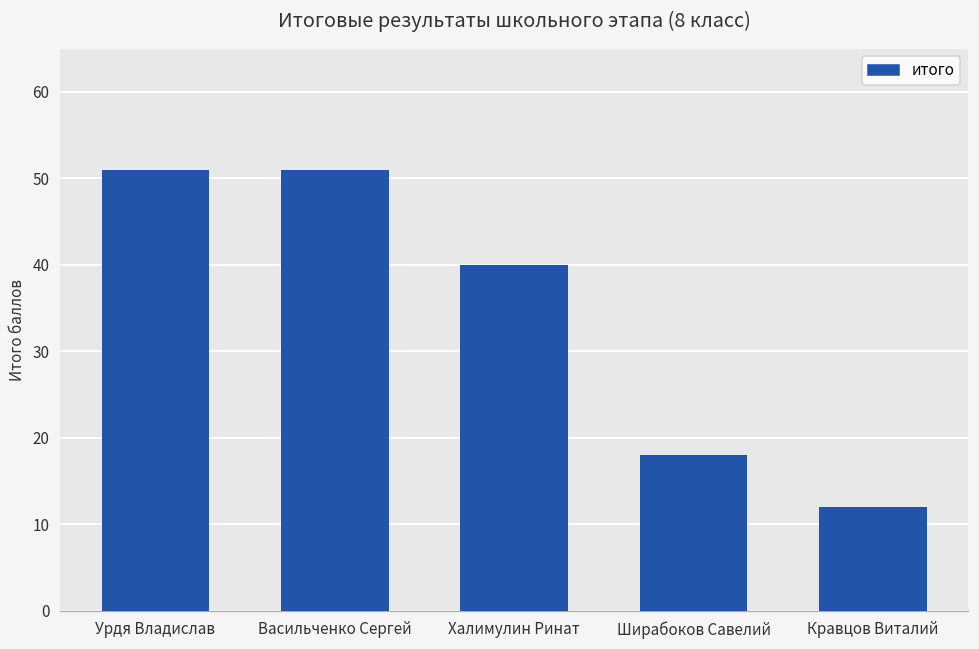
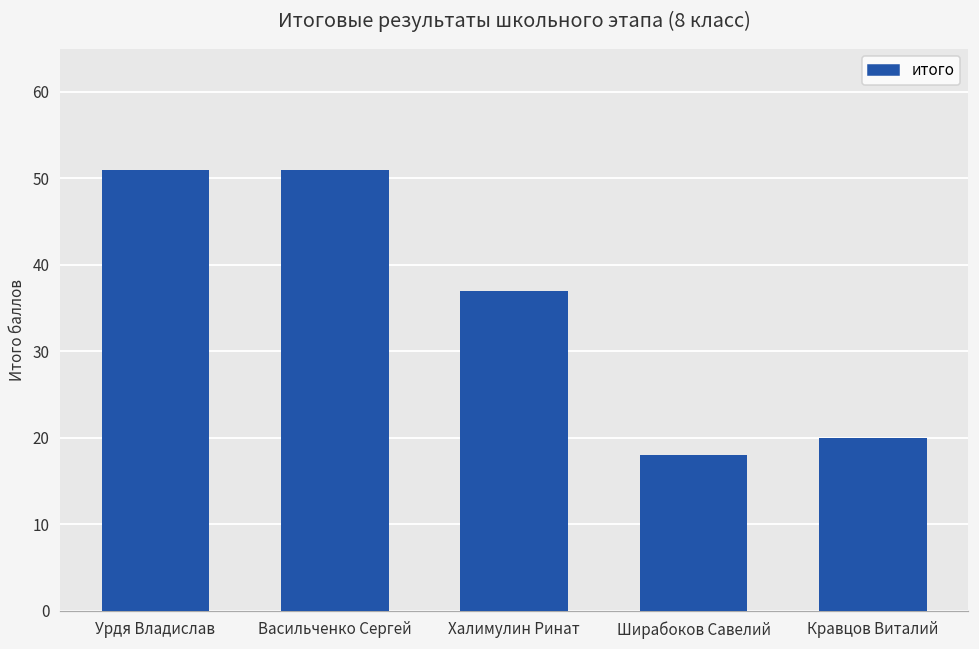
  {
    "Урдя Владислав": 51,
    "Васильченко Сергей": 51,
-   "Халимулин Ринат": 40,
+   "Халимулин Ринат": 37,
    "Ширабоков Савелий": 18,
-   "Кравцов Виталий": 12
+   "Кравцов Виталий": 20
  }
